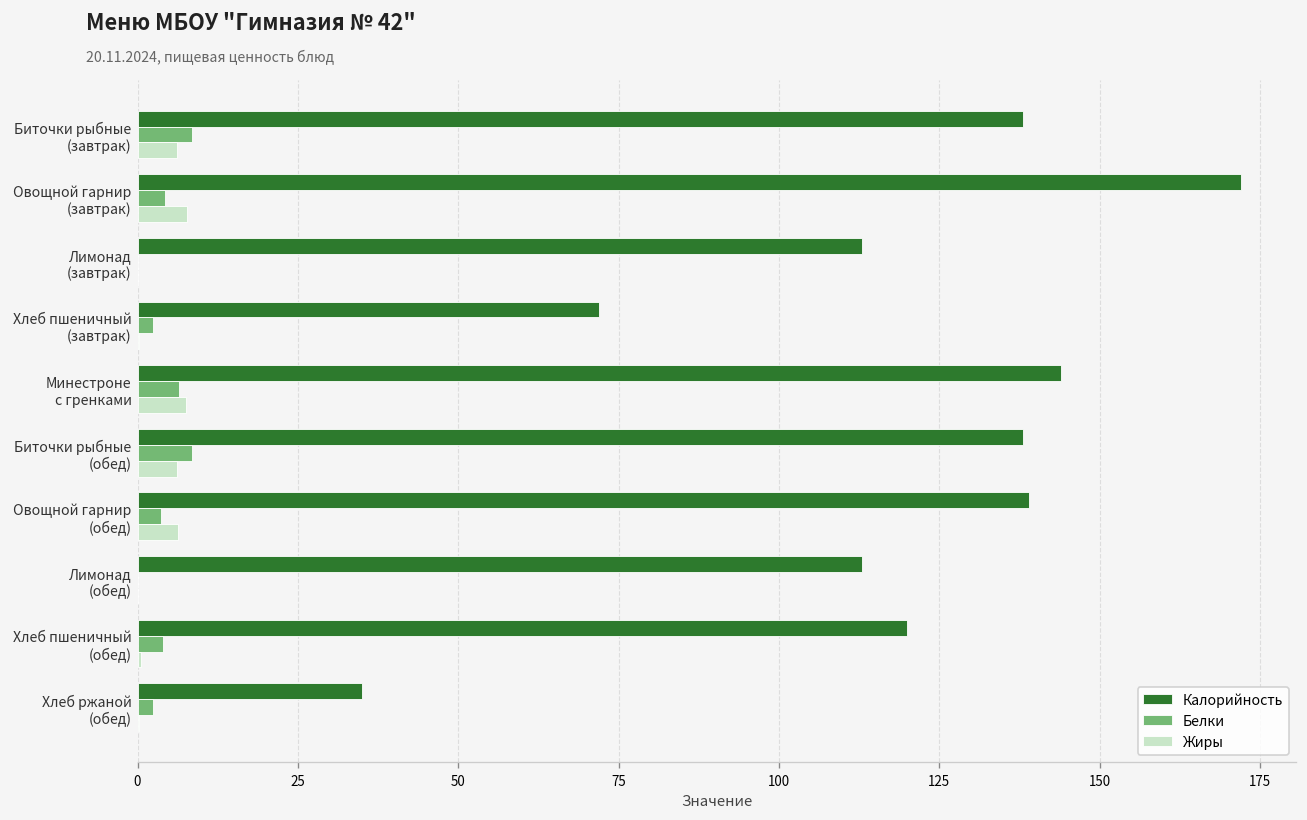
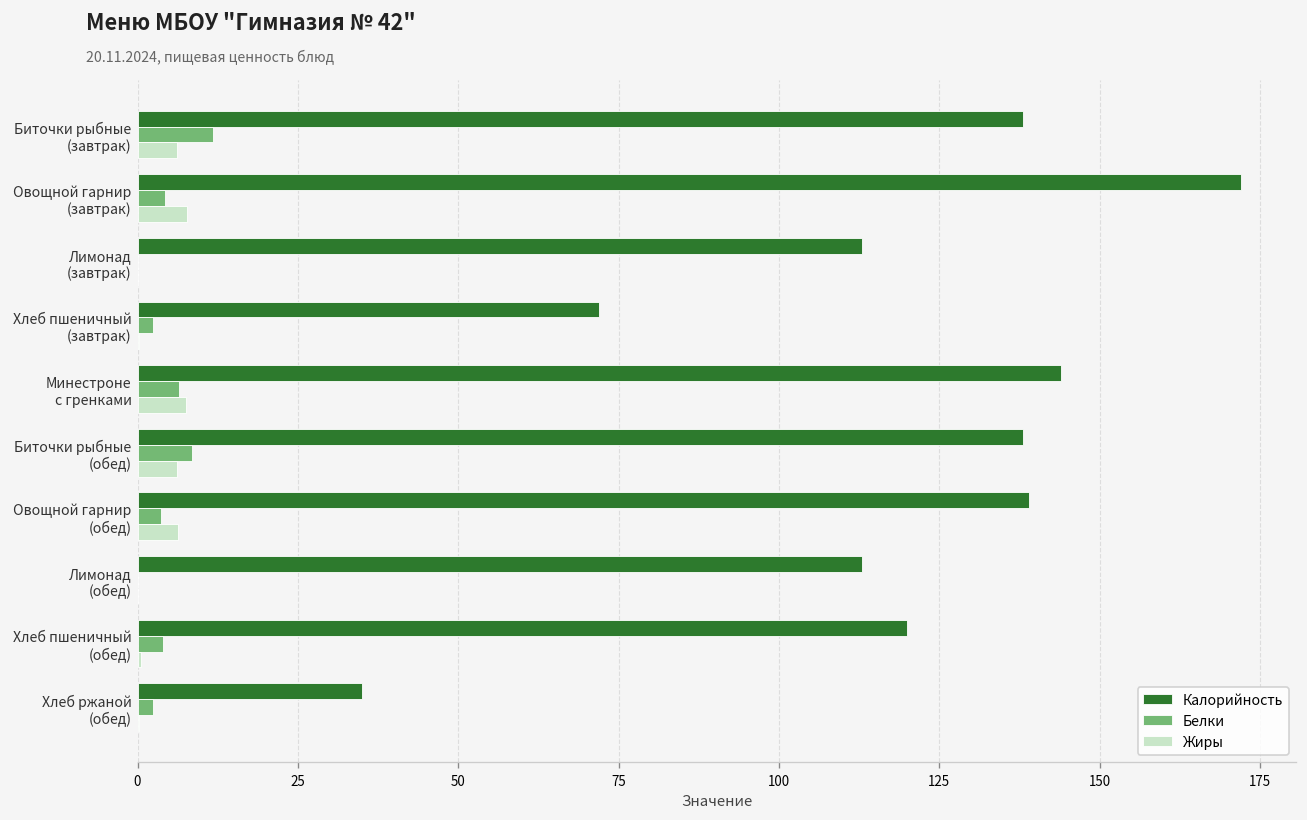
  {
    "Калорийность": {
      "Биточки рыбные (завтрак)": 138,
      "Овощной гарнир (завтрак)": 172,
      "Лимонад (завтрак)": 113,
      "Хлеб пшеничный (завтрак)": 72,
      "Минестроне с гренками": 144,
      "Биточки рыбные (обед)": 138,
      "Овощной гарнир (обед)": 139,
      "Лимонад (обед)": 113,
      "Хлеб пшеничный (обед)": 120,
      "Хлеб ржаной (обед)": 35
    },
    "Белки": {
-     "Биточки рыбные (завтрак)": 8,
+     "Биточки рыбные (завтрак)": 12,
      "Овощной гарнир (завтрак)": 4,
      "Лимонад (завтрак)": 0,
      "Хлеб пшеничный (завтрак)": 2,
      "Минестроне с гренками": 6,
      "Биточки рыбные (обед)": 8,
      "Овощной гарнир (обед)": 4,
      "Лимонад (обед)": 0,
      "Хлеб пшеничный (обед)": 4,
      "Хлеб ржаной (обед)": 2
    },
    "Жиры": {
      "Биточки рыбные (завтрак)": 6,
      "Овощной гарнир (завтрак)": 8,
      "Лимонад (завтрак)": 0,
      "Минестроне с гренками": 8,
      "Биточки рыбные (обед)": 6,
      "Овощной гарнир (обед)": 6,
      "Лимонад (обед)": 0,
      "Хлеб пшеничный (обед)": 1
    }
  }
